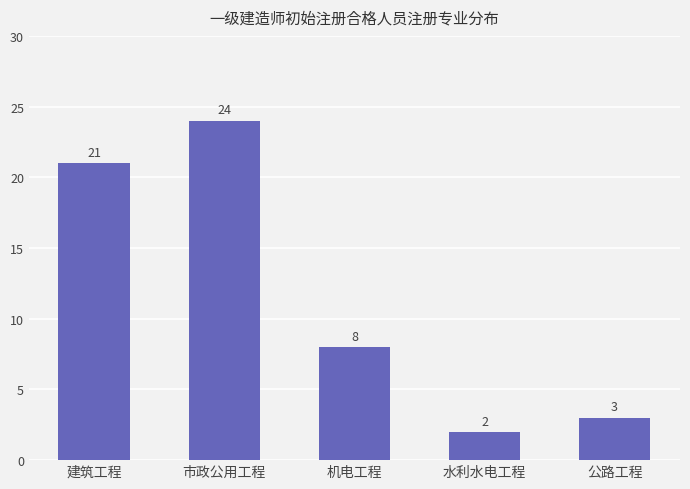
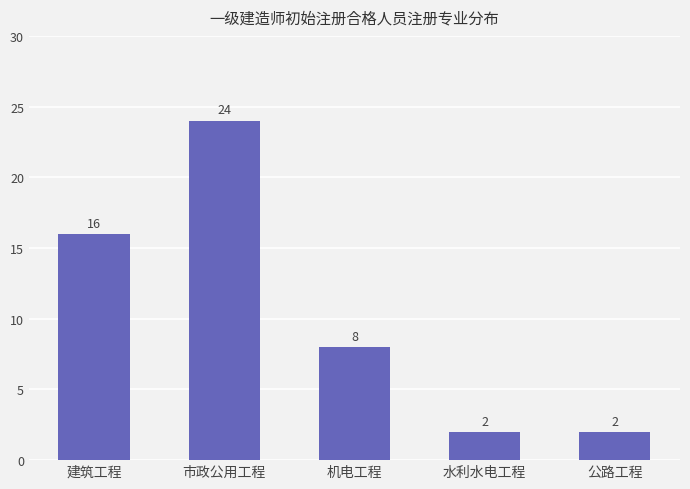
  {
-   "建筑工程": 21,
+   "建筑工程": 16,
    "市政公用工程": 24,
    "机电工程": 8,
    "水利水电工程": 2,
-   "公路工程": 3
+   "公路工程": 2
  }
